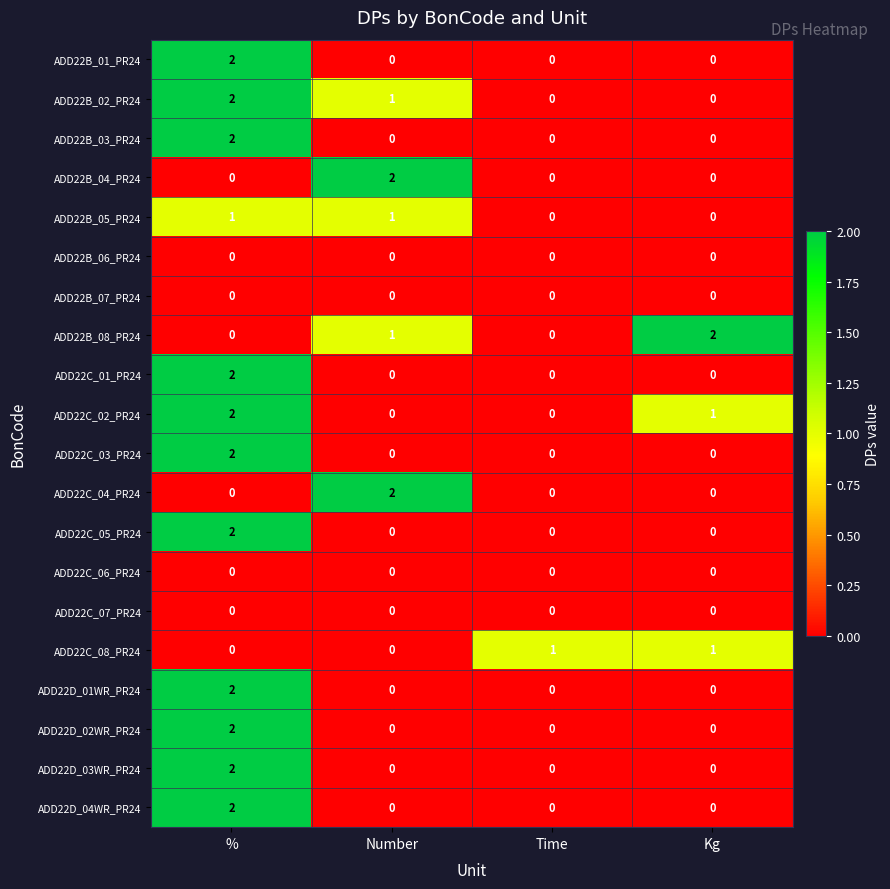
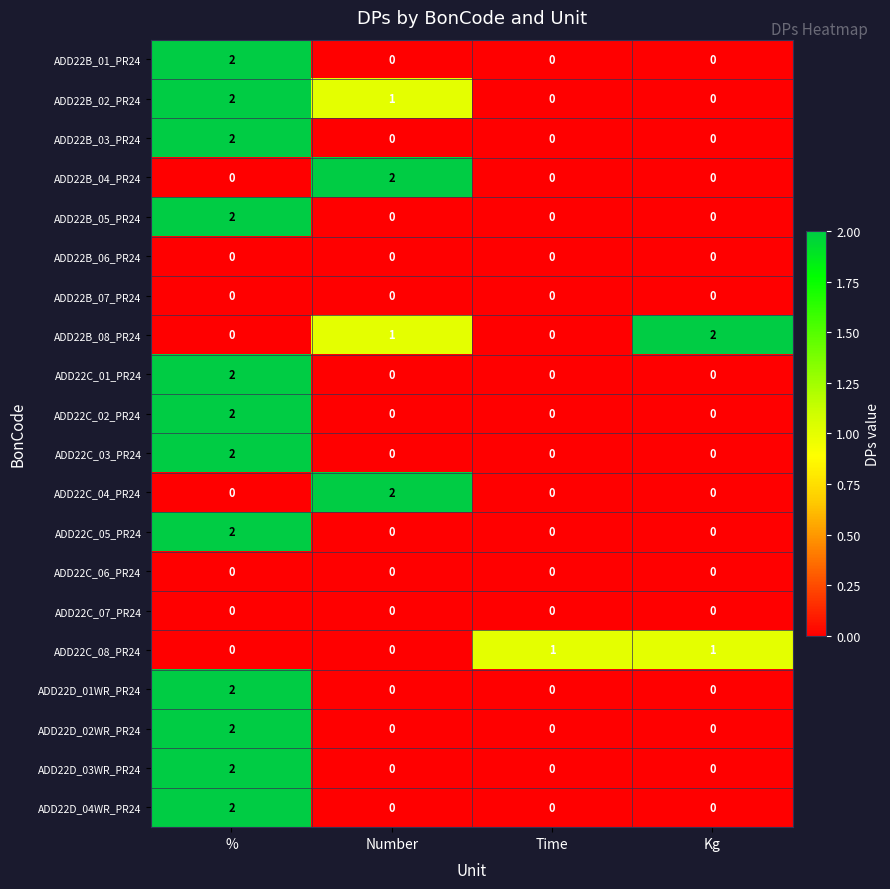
  {
    "ADD22B_01_PR24": {
      "%": 2,
      "Number": 0,
      "Time": 0,
      "Kg": 0
    },
    "ADD22B_02_PR24": {
      "%": 2,
      "Number": 1,
      "Time": 0,
      "Kg": 0
    },
    "ADD22B_03_PR24": {
      "%": 2,
      "Number": 0,
      "Time": 0,
      "Kg": 0
    },
    "ADD22B_04_PR24": {
      "%": 0,
      "Number": 2,
      "Time": 0,
      "Kg": 0
    },
    "ADD22B_05_PR24": {
-     "%": 1,
-     "Number": 1,
+     "%": 2,
+     "Number": 0,
      "Time": 0,
      "Kg": 0
    },
    "ADD22B_06_PR24": {
      "%": 0,
      "Number": 0,
      "Time": 0,
      "Kg": 0
    },
    "ADD22B_07_PR24": {
      "%": 0,
      "Number": 0,
      "Time": 0,
      "Kg": 0
    },
    "ADD22B_08_PR24": {
      "%": 0,
      "Number": 1,
      "Time": 0,
      "Kg": 2
    },
    "ADD22C_01_PR24": {
      "%": 2,
      "Number": 0,
      "Time": 0,
      "Kg": 0
    },
    "ADD22C_02_PR24": {
      "%": 2,
      "Number": 0,
      "Time": 0,
-     "Kg": 1
+     "Kg": 0
    },
    "ADD22C_03_PR24": {
      "%": 2,
      "Number": 0,
      "Time": 0,
      "Kg": 0
    },
    "ADD22C_04_PR24": {
      "%": 0,
      "Number": 2,
      "Time": 0,
      "Kg": 0
    },
    "ADD22C_05_PR24": {
      "%": 2,
      "Number": 0,
      "Time": 0,
      "Kg": 0
    },
    "ADD22C_06_PR24": {
      "%": 0,
      "Number": 0,
      "Time": 0,
      "Kg": 0
    },
    "ADD22C_07_PR24": {
      "%": 0,
      "Number": 0,
      "Time": 0,
      "Kg": 0
    },
    "ADD22C_08_PR24": {
      "%": 0,
      "Number": 0,
      "Time": 1,
      "Kg": 1
    },
    "ADD22D_01WR_PR24": {
      "%": 2,
      "Number": 0,
      "Time": 0,
      "Kg": 0
    },
    "ADD22D_02WR_PR24": {
      "%": 2,
      "Number": 0,
      "Time": 0,
      "Kg": 0
    },
    "ADD22D_03WR_PR24": {
      "%": 2,
      "Number": 0,
      "Time": 0,
      "Kg": 0
    },
    "ADD22D_04WR_PR24": {
      "%": 2,
      "Number": 0,
      "Time": 0,
      "Kg": 0
    }
  }
